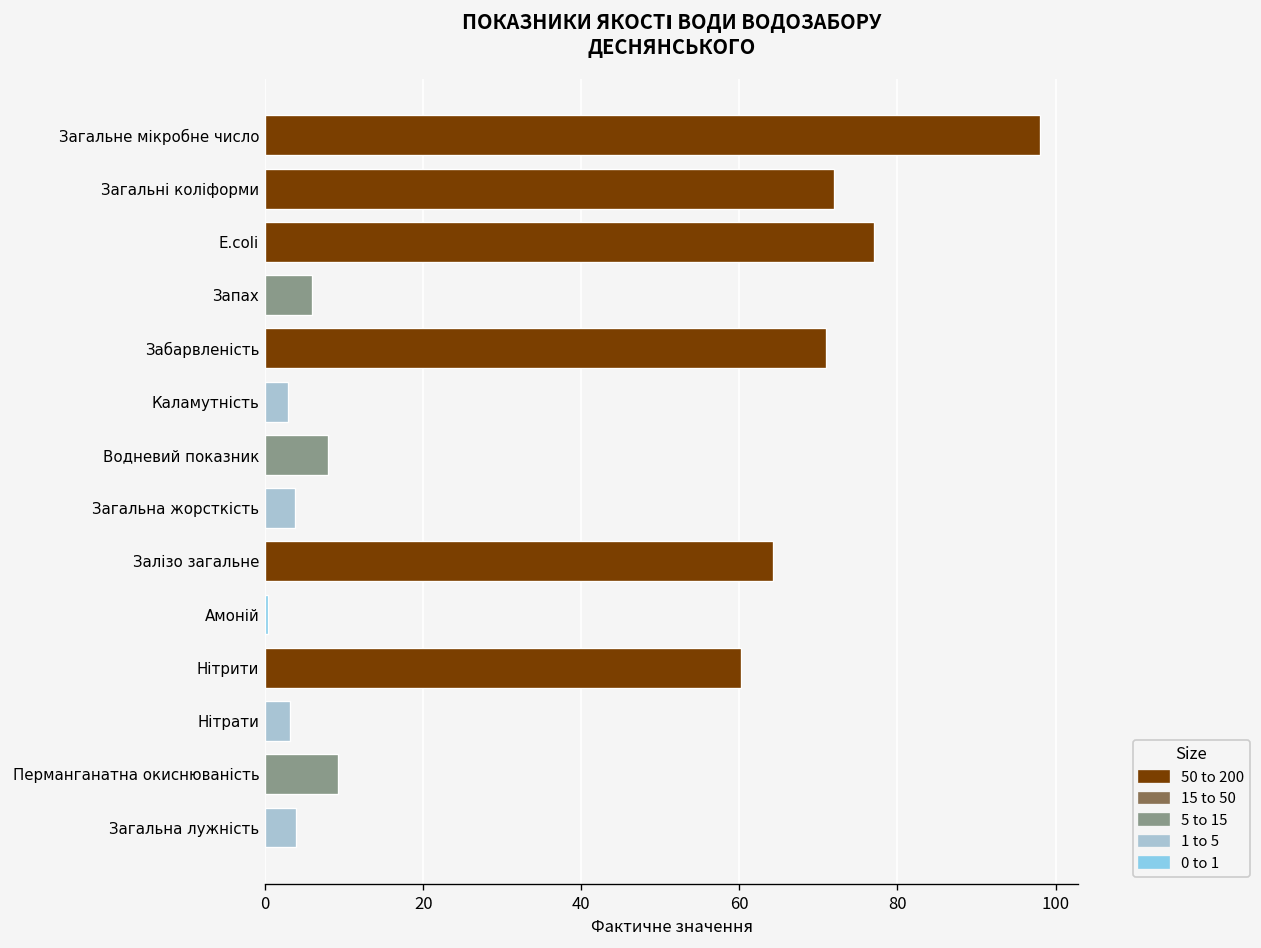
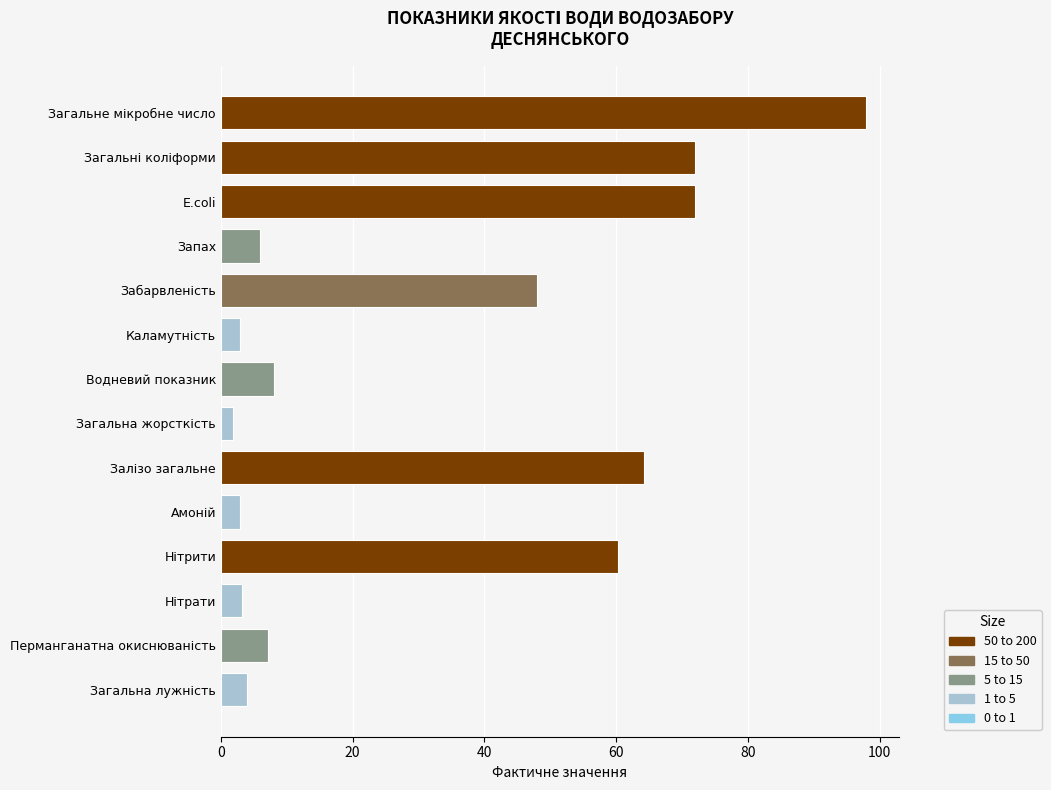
  {
    "Загальне мікробне число": 98,
    "Загальні коліформи": 72,
-   "E.coli": 77,
+   "E.coli": 72,
    "Запах": 6,
-   "Забарвленість": 71,
+   "Забарвленість": 48,
    "Каламутність": 3,
    "Водневий показник": 8,
-   "Загальна жорсткість": 4,
+   "Загальна жорсткість": 2,
    "Залізо загальне": 64,
-   "Амоній": 0,
+   "Амоній": 3,
    "Нітрити": 60,
    "Нітрати": 3,
-   "Перманганатна окиснюваність": 9,
+   "Перманганатна окиснюваність": 7,
    "Загальна лужність": 4
  }
